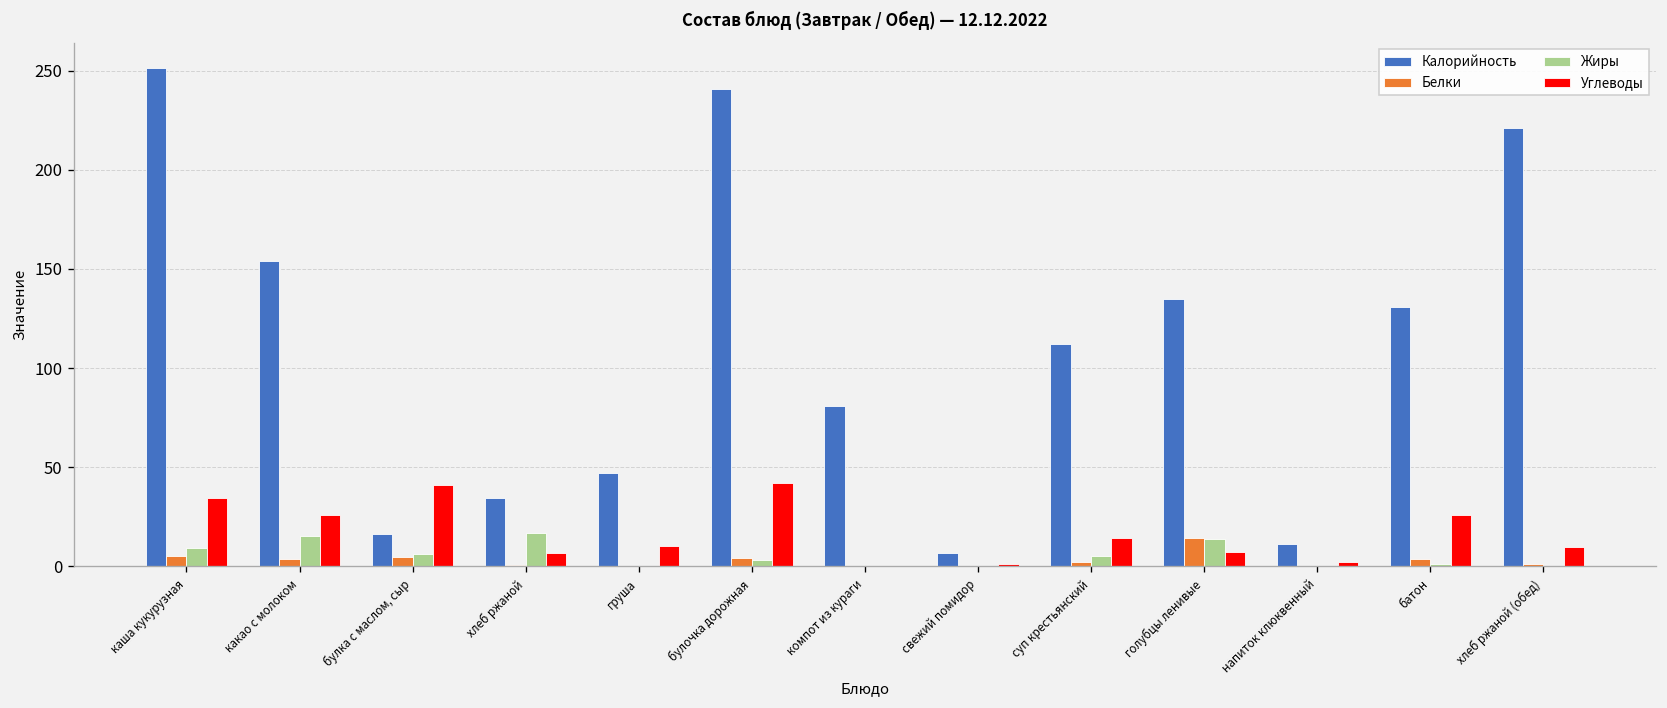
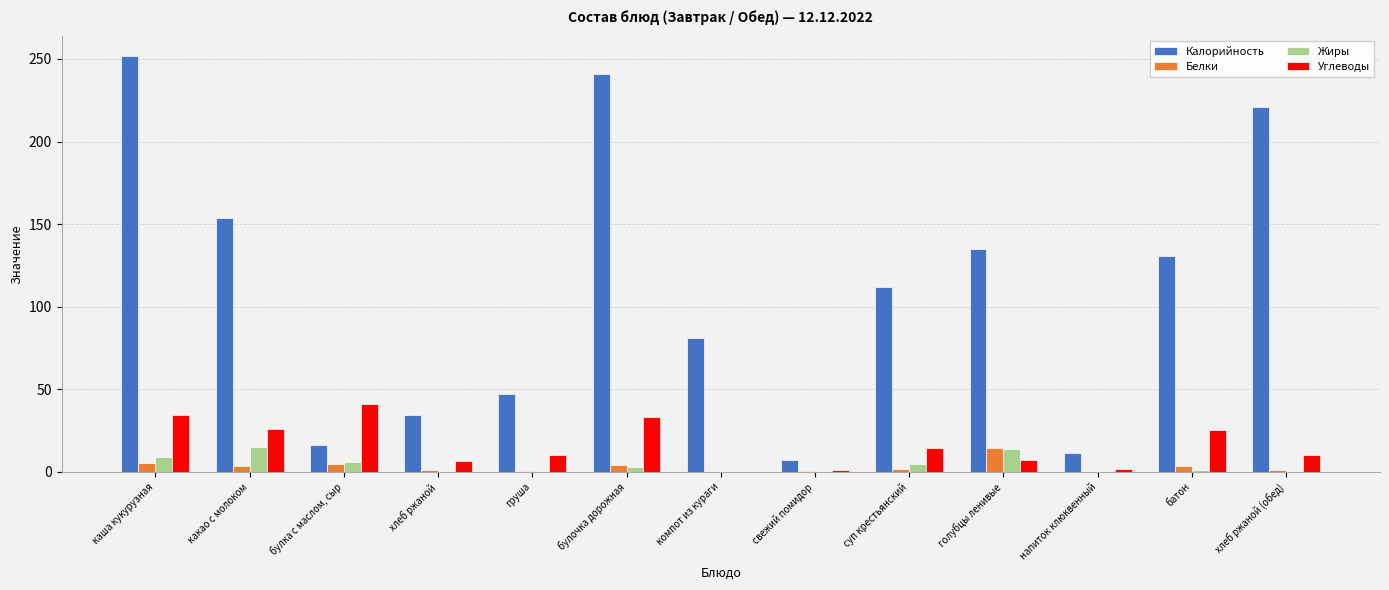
  {
    "Калорийность": {
      "каша кукурузная": 252,
      "какао с молоком": 154,
      "булка с маслом, сыр": 16,
      "хлеб ржаной": 34,
      "груша": 47,
      "булочка дорожная": 241,
      "компот из кураги": 81,
      "свежий помидор": 7,
      "суп крестьянский": 112,
      "голубцы ленивые": 135,
      "напиток клюквенный": 11,
      "батон": 131,
      "хлеб ржаной (обед)": 221
    },
    "Белки": {
      "каша кукурузная": 5,
      "какао с молоком": 4,
      "булка с маслом, сыр": 5,
      "булочка дорожная": 4,
      "суп крестьянский": 2,
      "голубцы ленивые": 14,
      "батон": 4
    },
    "Жиры": {
      "каша кукурузная": 9,
      "какао с молоком": 15,
      "булка с маслом, сыр": 6,
-     "хлеб ржаной": 17,
+     "хлеб ржаной": 0,
      "булочка дорожная": 3,
      "компот из кураги": 0,
      "суп крестьянский": 5,
      "голубцы ленивые": 14
    },
    "Углеводы": {
      "каша кукурузная": 34,
      "какао с молоком": 26,
      "булка с маслом, сыр": 41,
      "хлеб ржаной": 7,
      "груша": 10,
-     "булочка дорожная": 42,
+     "булочка дорожная": 34,
      "компот из кураги": 0,
      "суп крестьянский": 15,
      "голубцы ленивые": 7,
      "напиток клюквенный": 2,
      "батон": 26,
      "хлеб ржаной (обед)": 10
    }
  }
